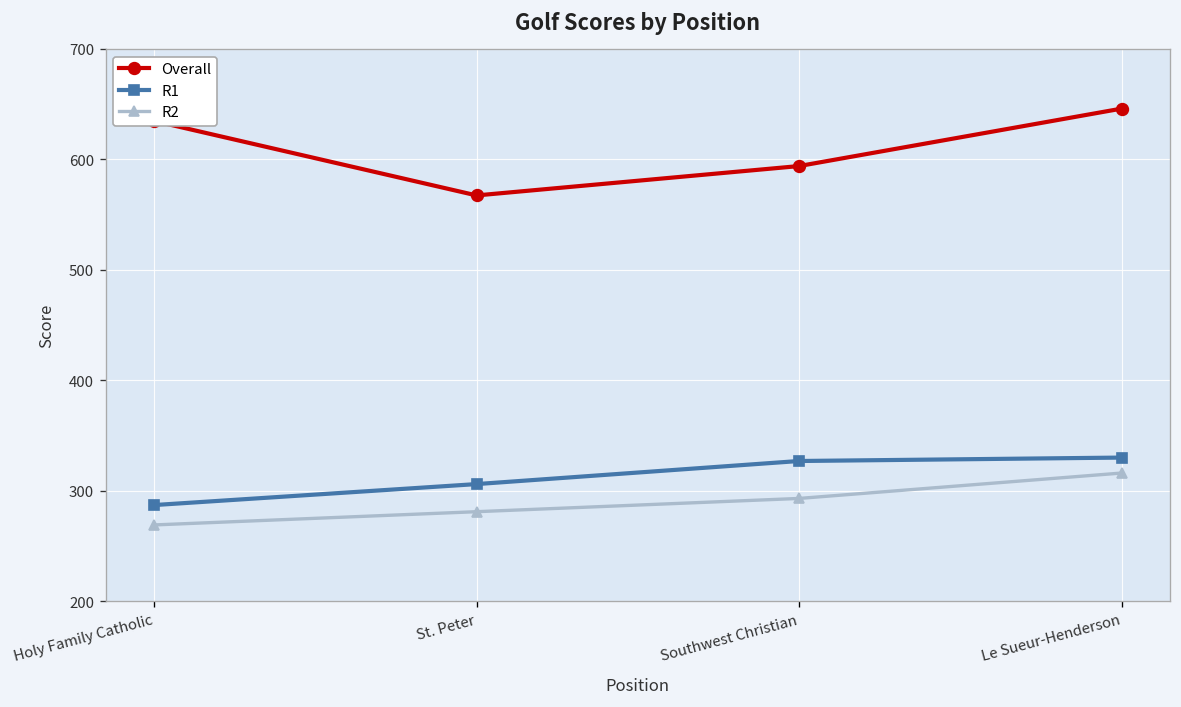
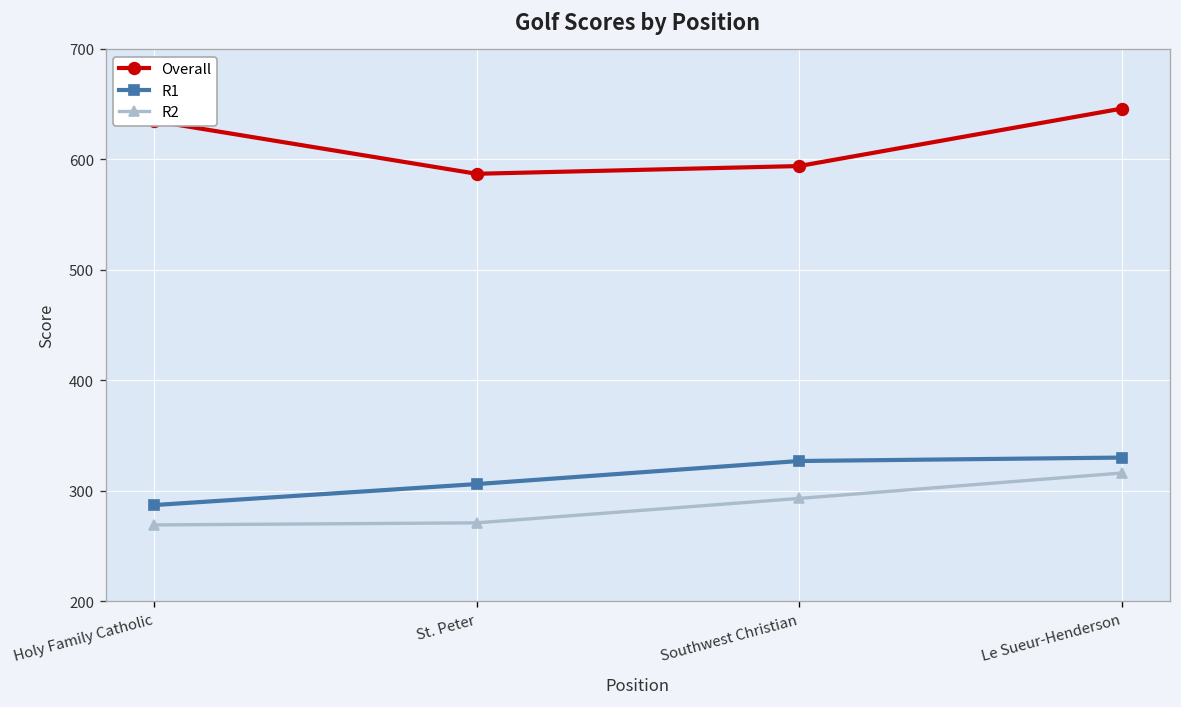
  {
    "Overall": {
-     "St. Peter": 570,
+     "St. Peter": 590,
      "Southwest Christian": 590,
      "Le Sueur-Henderson": 650
    },
    "R1": {
      "Holy Family Catholic": 290,
      "St. Peter": 310,
      "Southwest Christian": 330,
      "Le Sueur-Henderson": 330
    },
    "R2": {
      "Holy Family Catholic": 270,
-     "St. Peter": 280,
+     "St. Peter": 270,
      "Southwest Christian": 290,
      "Le Sueur-Henderson": 320
    }
  }
